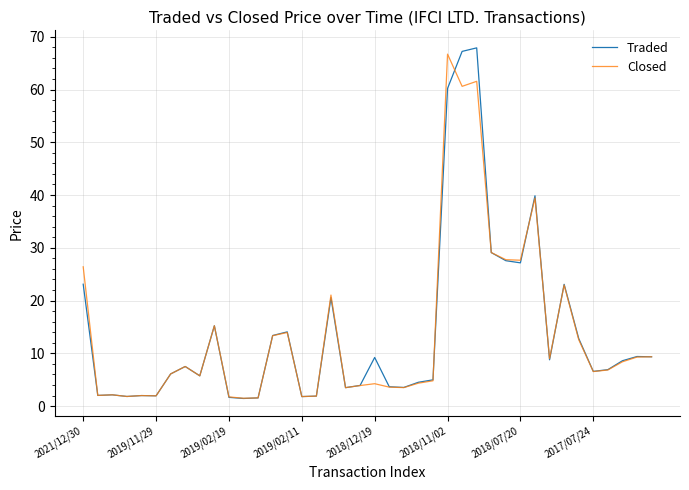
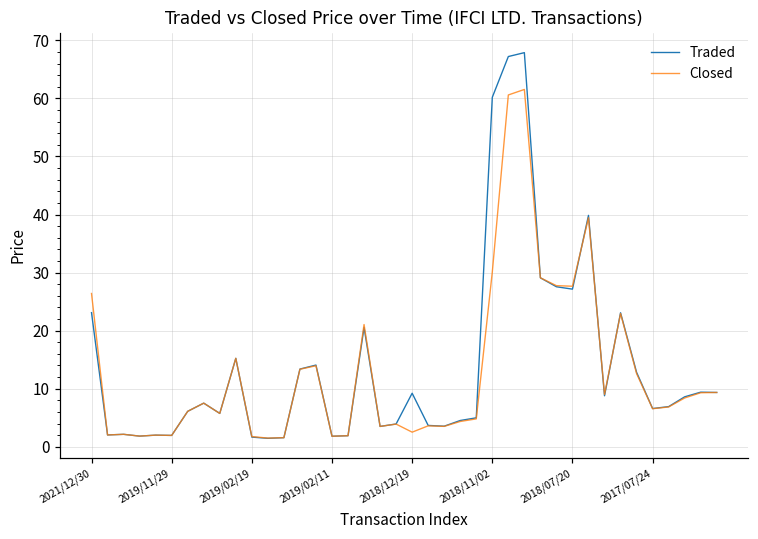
  {
    "Traded": {
      "2021/12/30": 23,
      "2018/12/19": 9,
      "2018/11/02": 60
    },
    "Closed": {
      "2021/12/30": 26,
-     "2018/12/19": 4,
-     "2018/11/02": 67
+     "2018/12/19": 3,
+     "2018/11/02": 30
    }
  }
